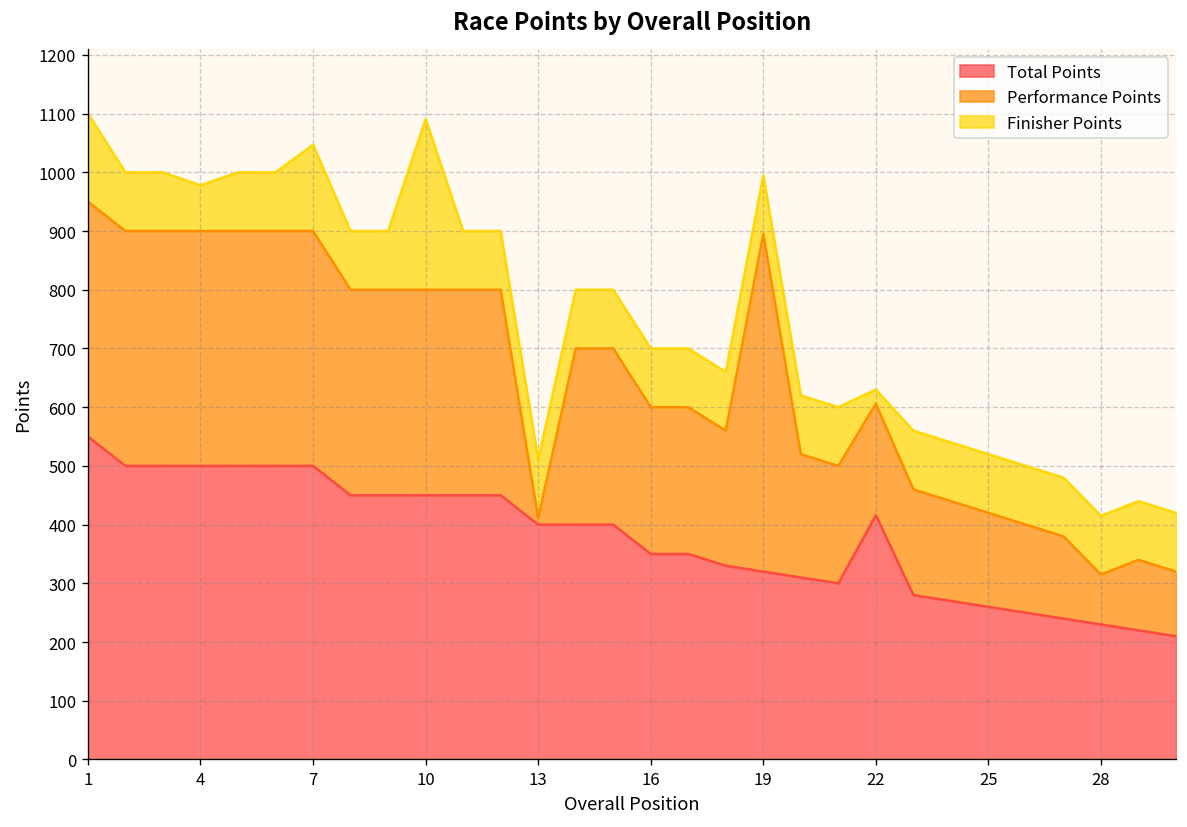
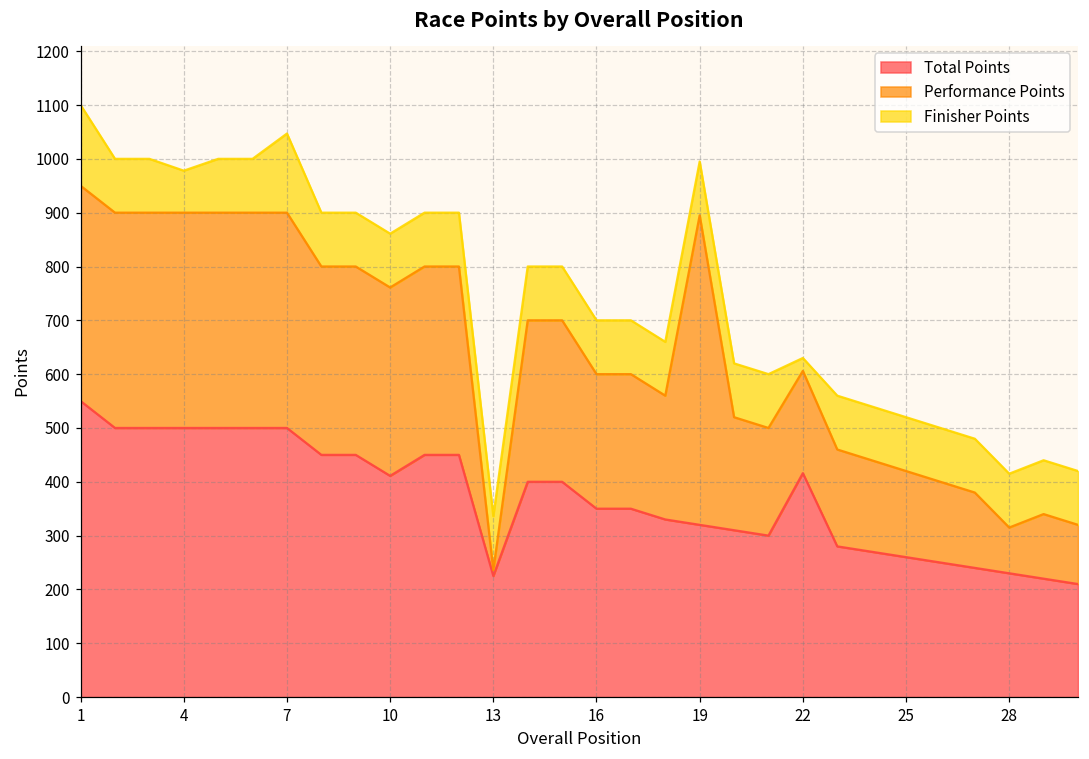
  {
    "Total Points": {
      "1": 550,
      "4": 500,
      "7": 500,
-     "10": 450,
-     "13": 400,
+     "10": 410,
+     "13": 230,
      "16": 350,
      "19": 320,
      "22": 420,
      "25": 260,
      "28": 230
    },
    "Performance Points": {
      "1": 400,
      "4": 400,
      "7": 400,
      "10": 350,
      "13": 10,
      "16": 250,
      "19": 580,
      "22": 190,
      "25": 160,
      "28": 90
    },
    "Finisher Points": {
      "1": 150,
      "4": 80,
      "7": 150,
-     "10": 290,
+     "10": 100,
      "13": 100,
      "16": 100,
      "19": 100,
      "22": 20,
      "25": 100,
      "28": 100
    }
  }
